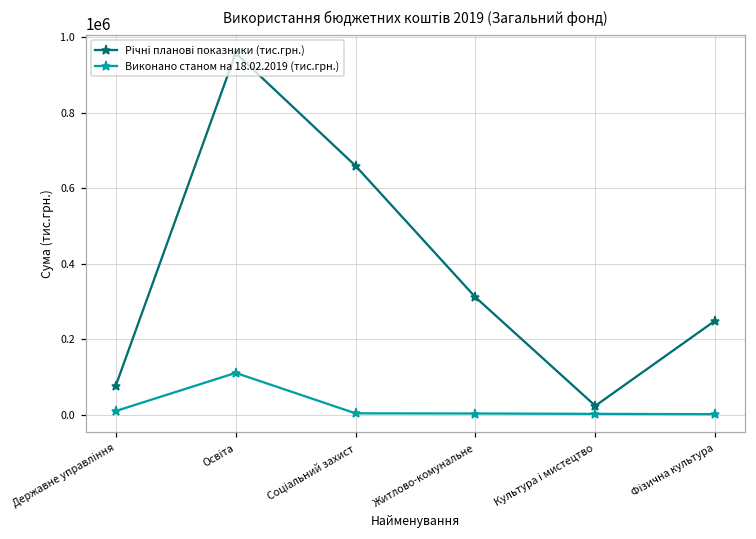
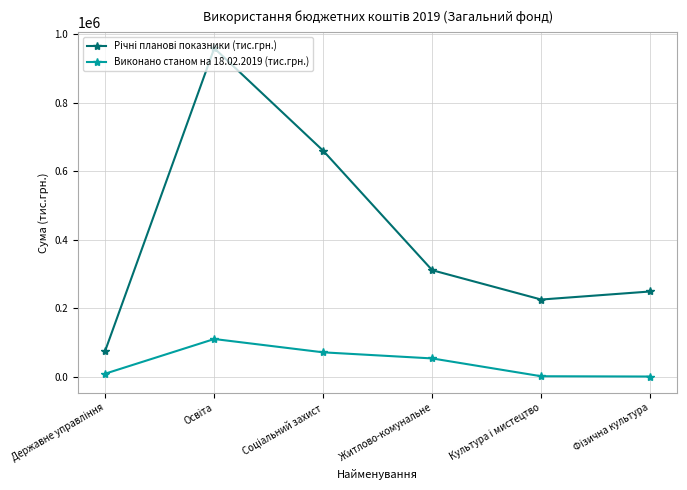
  {
    "Річні планові показники (тис.грн.)": {
      "Державне управління": 80000,
      "Соціальний захист": 660000,
      "Житлово-комунальне": 310000,
-     "Культура і мистецтво": 20000,
+     "Культура і мистецтво": 230000,
      "Фізична культура": 250000
    },
    "Виконано станом на 18.02.2019 (тис.грн.)": {
      "Державне управління": 10000,
      "Освіта": 110000,
-     "Соціальний захист": 0,
-     "Житлово-комунальне": 0,
+     "Соціальний захист": 70000,
+     "Житлово-комунальне": 50000,
      "Культура і мистецтво": 0,
      "Фізична культура": 0
    }
  }
